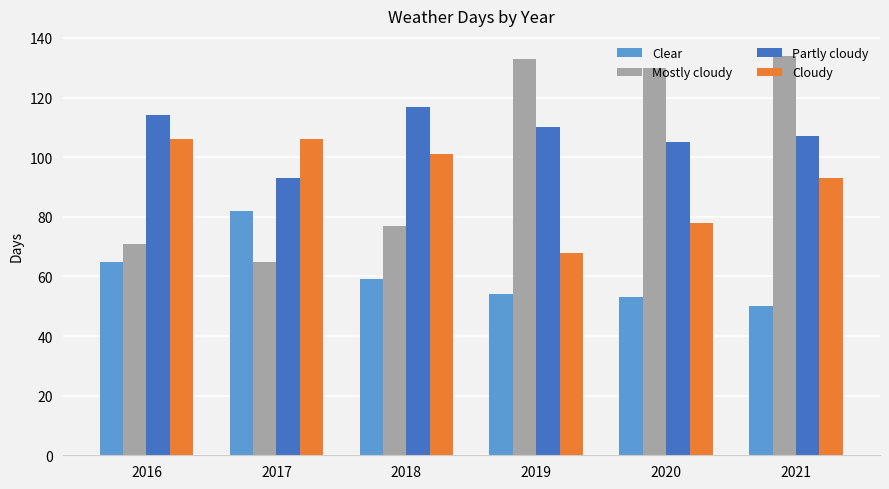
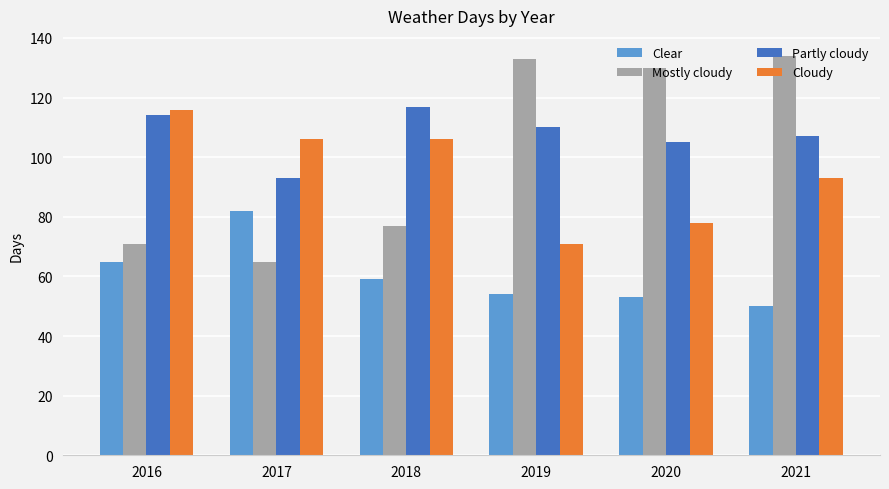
  {
    "Mostly cloudy": {
      "2016": 71,
      "2017": 65,
      "2018": 77,
      "2019": 133,
      "2020": 130,
      "2021": 134
    },
    "Cloudy": {
-     "2016": 106,
+     "2016": 116,
      "2017": 106,
-     "2018": 101,
-     "2019": 68,
+     "2018": 106,
+     "2019": 71,
      "2020": 78,
      "2021": 93
    }
  }
